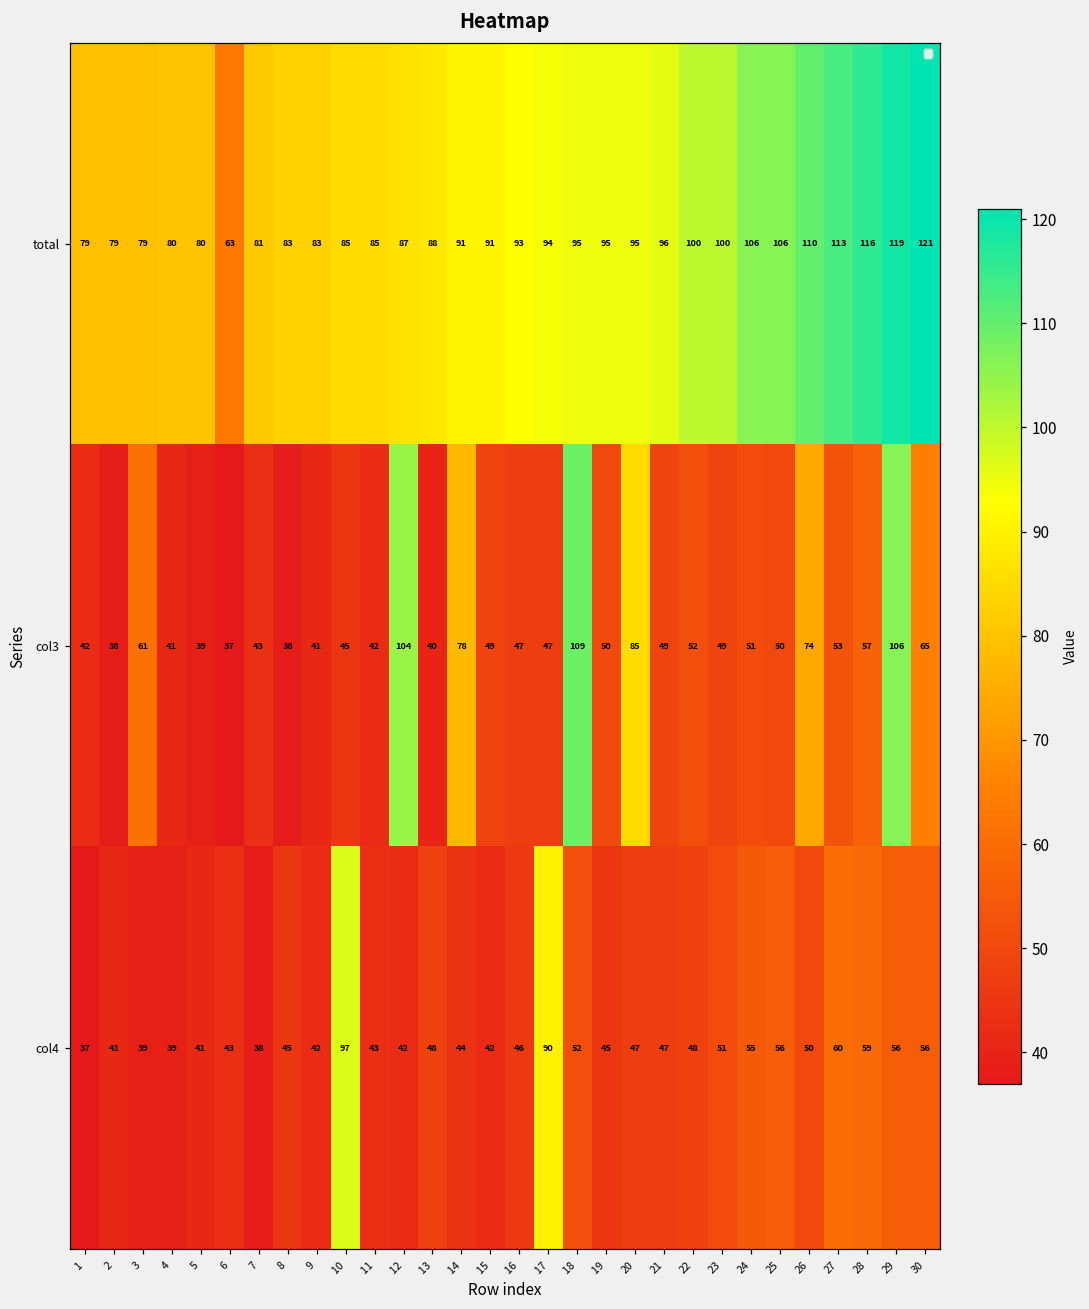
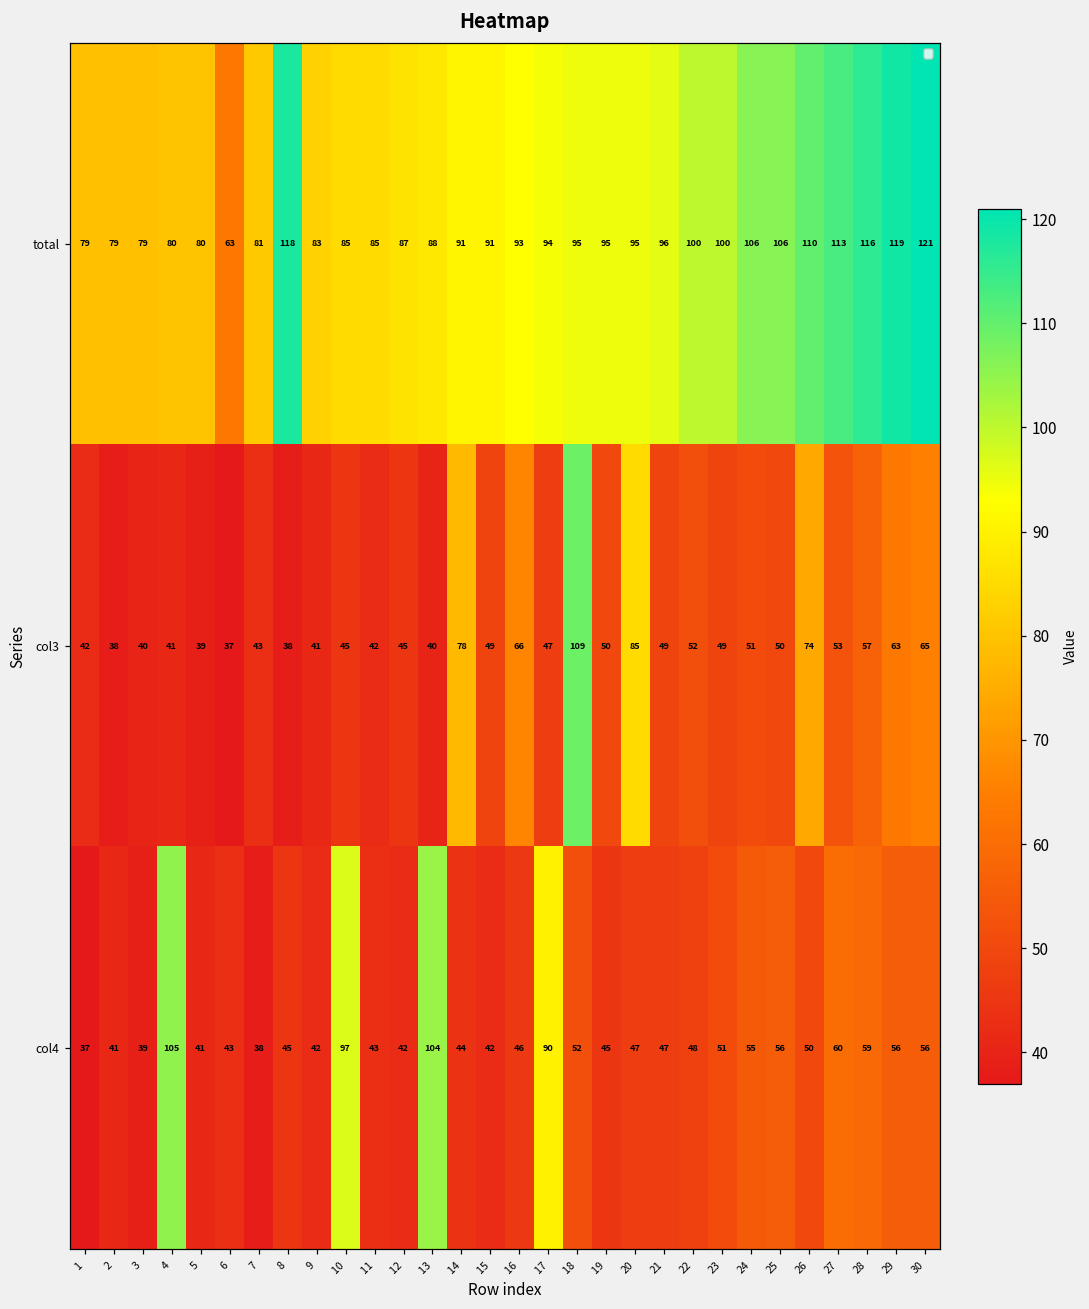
  {
    "total": {
      "1": 79,
      "2": 79,
      "3": 79,
      "4": 80,
      "5": 80,
      "6": 63,
      "7": 81,
-     "8": 83,
+     "8": 118,
      "9": 83,
      "10": 85,
      "11": 85,
      "12": 87,
      "13": 88,
      "14": 91,
      "15": 91,
      "16": 93,
      "17": 94,
      "18": 95,
      "19": 95,
      "20": 95,
      "21": 96,
      "22": 100,
      "23": 100,
      "24": 106,
      "25": 106,
      "26": 110,
      "27": 113,
      "28": 116,
      "29": 119,
      "30": 121
    },
    "col3": {
      "1": 42,
      "2": 38,
-     "3": 61,
+     "3": 40,
      "4": 41,
      "5": 39,
      "6": 37,
      "7": 43,
      "8": 38,
      "9": 41,
      "10": 45,
      "11": 42,
-     "12": 104,
+     "12": 45,
      "13": 40,
      "14": 78,
      "15": 49,
-     "16": 47,
+     "16": 66,
      "17": 47,
      "18": 109,
      "19": 50,
      "20": 85,
      "21": 49,
      "22": 52,
      "23": 49,
      "24": 51,
      "25": 50,
      "26": 74,
      "27": 53,
      "28": 57,
-     "29": 106,
+     "29": 63,
      "30": 65
    },
    "col4": {
      "1": 37,
      "2": 41,
      "3": 39,
-     "4": 39,
+     "4": 105,
      "5": 41,
      "6": 43,
      "7": 38,
      "8": 45,
      "9": 42,
      "10": 97,
      "11": 43,
      "12": 42,
-     "13": 48,
+     "13": 104,
      "14": 44,
      "15": 42,
      "16": 46,
      "17": 90,
      "18": 52,
      "19": 45,
      "20": 47,
      "21": 47,
      "22": 48,
      "23": 51,
      "24": 55,
      "25": 56,
      "26": 50,
      "27": 60,
      "28": 59,
      "29": 56,
      "30": 56
    }
  }
